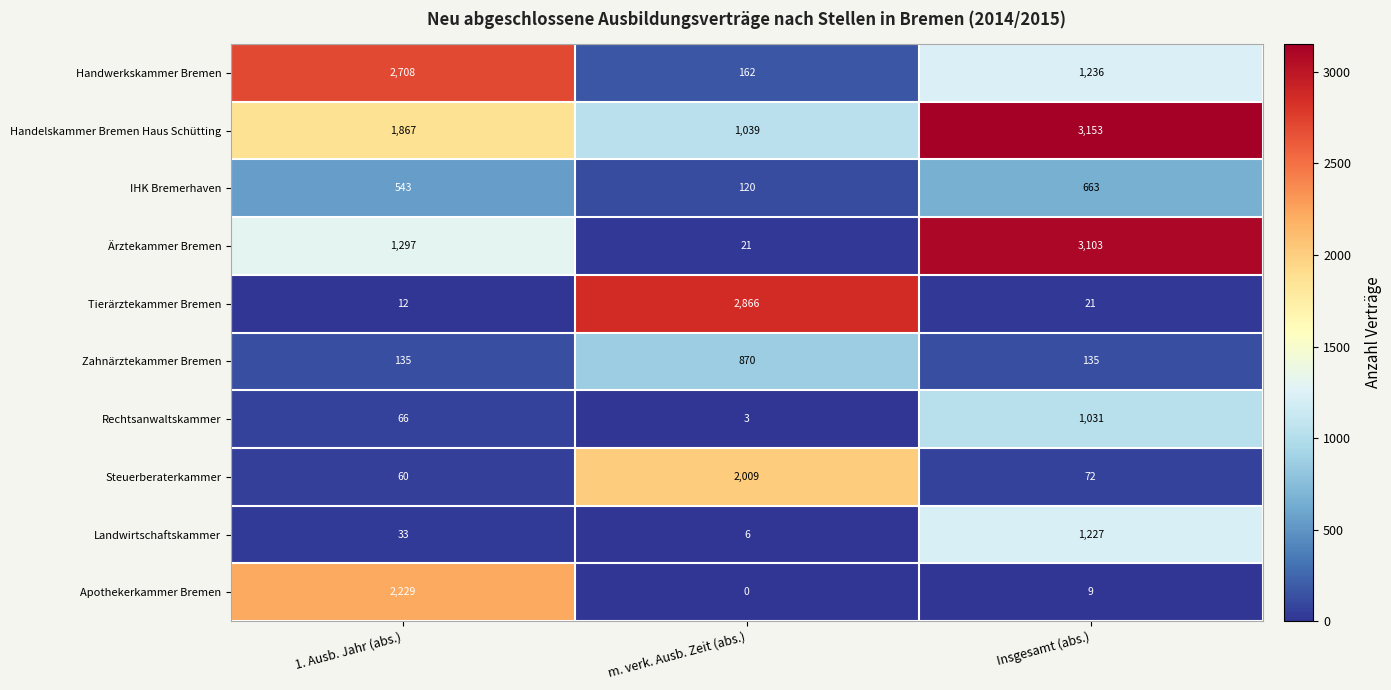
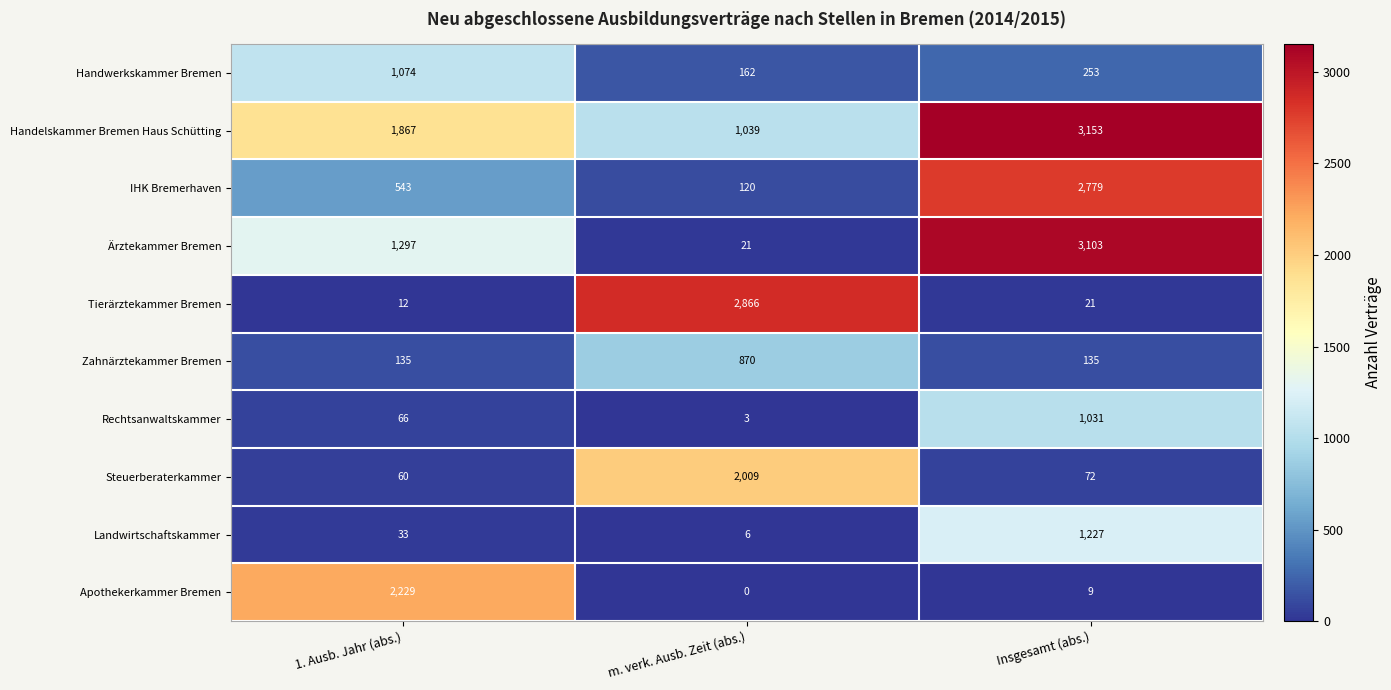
  {
    "Handwerkskammer Bremen": {
-     "1. Ausb. Jahr (abs.)": "2,708",
+     "1. Ausb. Jahr (abs.)": "1,074",
      "m. verk. Ausb. Zeit (abs.)": "162",
-     "Insgesamt (abs.)": "1,236"
+     "Insgesamt (abs.)": "253"
    },
    "Handelskammer Bremen Haus Schütting": {
      "1. Ausb. Jahr (abs.)": "1,867",
      "m. verk. Ausb. Zeit (abs.)": "1,039",
      "Insgesamt (abs.)": "3,153"
    },
    "IHK Bremerhaven": {
      "1. Ausb. Jahr (abs.)": "543",
      "m. verk. Ausb. Zeit (abs.)": "120",
-     "Insgesamt (abs.)": "663"
+     "Insgesamt (abs.)": "2,779"
    },
    "Ärztekammer Bremen": {
      "1. Ausb. Jahr (abs.)": "1,297",
      "m. verk. Ausb. Zeit (abs.)": "21",
      "Insgesamt (abs.)": "3,103"
    },
    "Tierärztekammer Bremen": {
      "1. Ausb. Jahr (abs.)": "12",
      "m. verk. Ausb. Zeit (abs.)": "2,866",
      "Insgesamt (abs.)": "21"
    },
    "Zahnärztekammer Bremen": {
      "1. Ausb. Jahr (abs.)": "135",
      "m. verk. Ausb. Zeit (abs.)": "870",
      "Insgesamt (abs.)": "135"
    },
    "Rechtsanwaltskammer": {
      "1. Ausb. Jahr (abs.)": "66",
      "m. verk. Ausb. Zeit (abs.)": "3",
      "Insgesamt (abs.)": "1,031"
    },
    "Steuerberaterkammer": {
      "1. Ausb. Jahr (abs.)": "60",
      "m. verk. Ausb. Zeit (abs.)": "2,009",
      "Insgesamt (abs.)": "72"
    },
    "Landwirtschaftskammer": {
      "1. Ausb. Jahr (abs.)": "33",
      "m. verk. Ausb. Zeit (abs.)": "6",
      "Insgesamt (abs.)": "1,227"
    },
    "Apothekerkammer Bremen": {
      "1. Ausb. Jahr (abs.)": "2,229",
      "m. verk. Ausb. Zeit (abs.)": "0",
      "Insgesamt (abs.)": "9"
    }
  }
